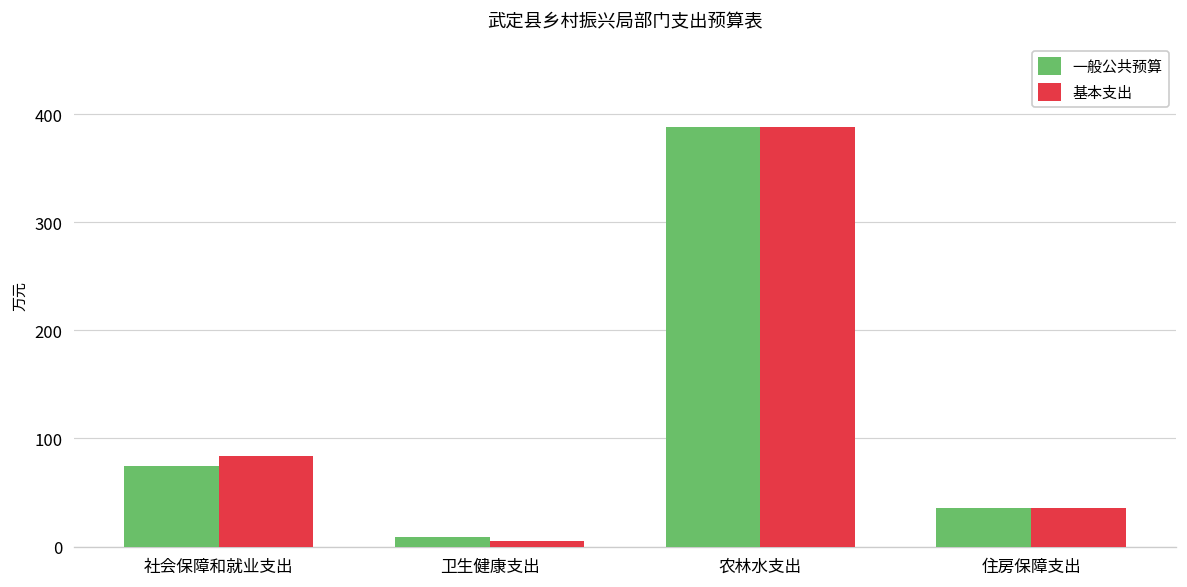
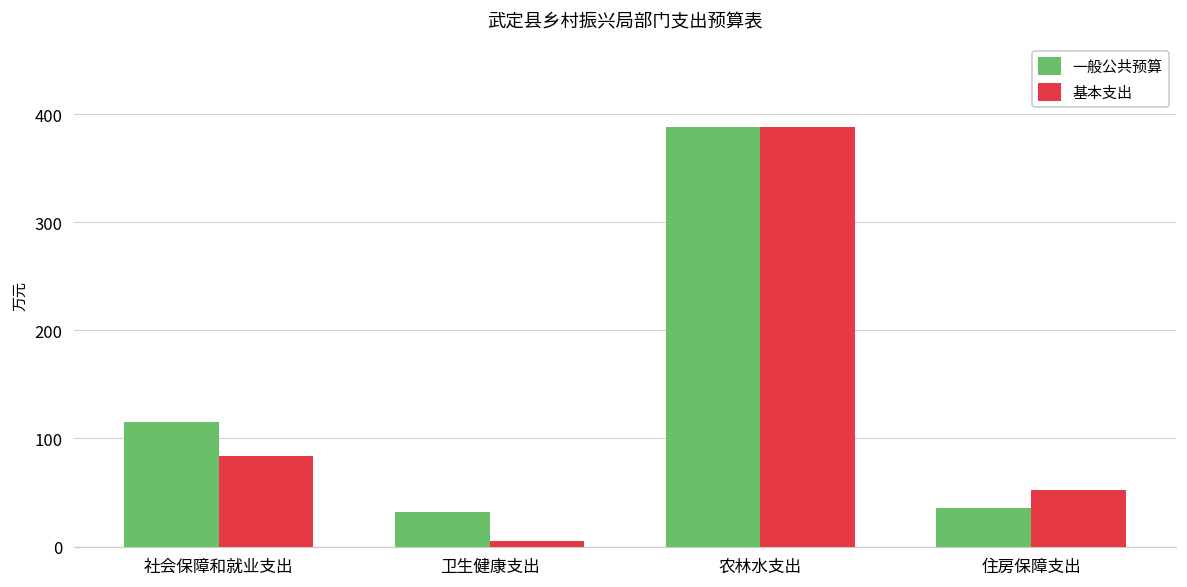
  {
    "一般公共预算": {
-     "社会保障和就业支出": 70,
-     "卫生健康支出": 10,
+     "社会保障和就业支出": 120,
+     "卫生健康支出": 30,
      "农林水支出": 390,
      "住房保障支出": 40
    },
    "基本支出": {
      "社会保障和就业支出": 80,
      "卫生健康支出": 10,
      "农林水支出": 390,
-     "住房保障支出": 40
+     "住房保障支出": 50
    }
  }
